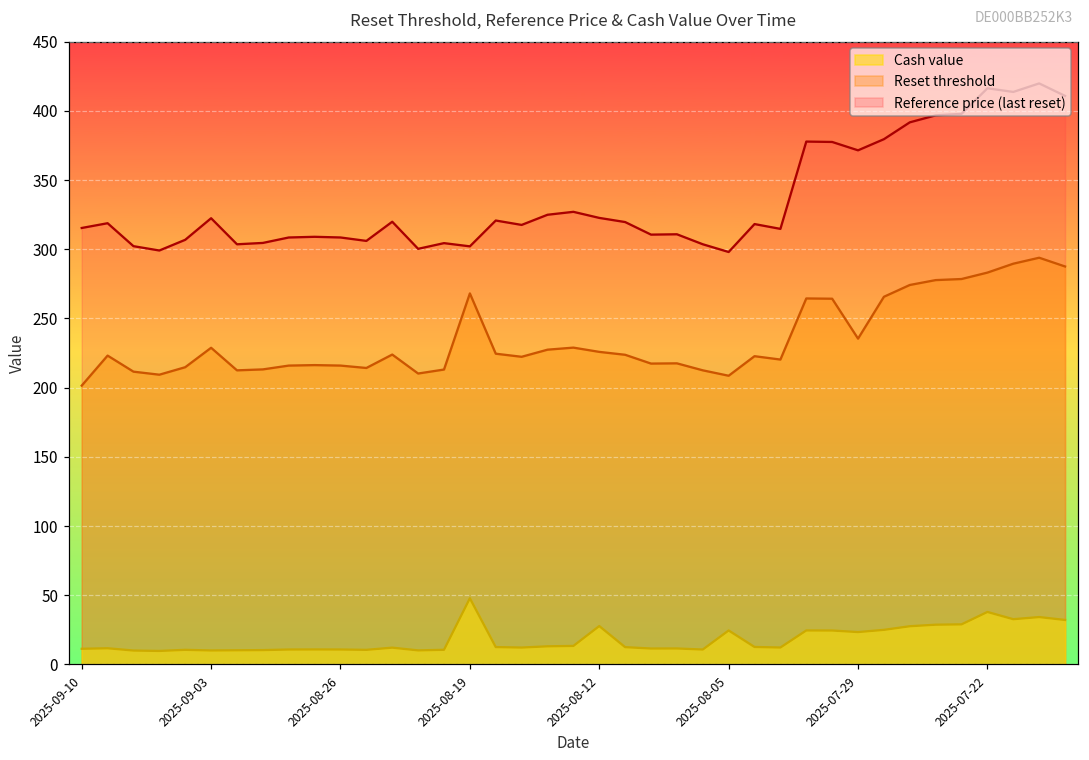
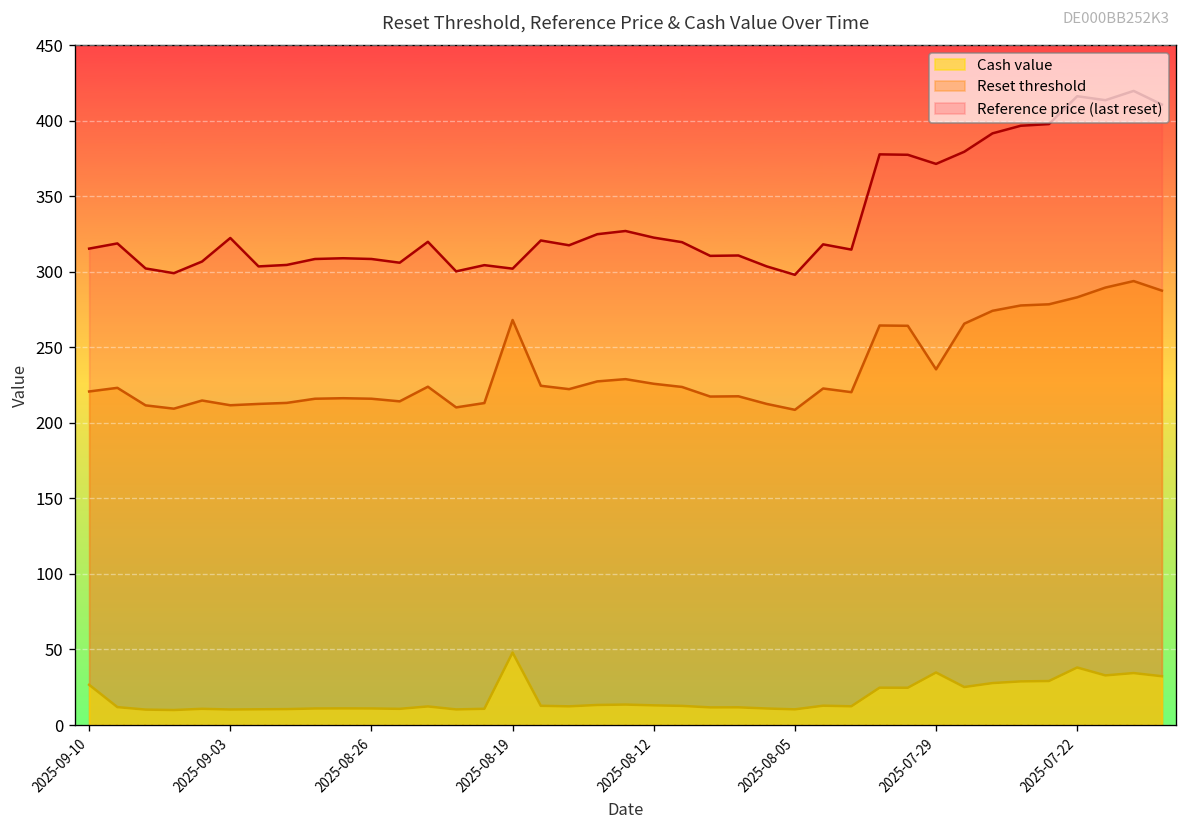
  {
    "Cash value": {
-     "2025-09-10": 11,
+     "2025-09-10": 27,
      "2025-09-03": 10,
      "2025-08-26": 11,
      "2025-08-19": 48,
-     "2025-08-12": 28,
-     "2025-08-05": 25,
-     "2025-07-29": 23,
+     "2025-08-12": 13,
+     "2025-08-05": 10,
+     "2025-07-29": 35,
      "2025-07-22": 38
    },
    "Reset threshold": {
-     "2025-09-10": 201,
-     "2025-09-03": 229,
+     "2025-09-10": 221,
+     "2025-09-03": 212,
      "2025-08-26": 216,
      "2025-08-19": 268,
      "2025-08-12": 226,
      "2025-08-05": 209,
      "2025-07-29": 235,
      "2025-07-22": 283
    },
    "Reference price (last reset)": {
      "2025-09-10": 315,
      "2025-09-03": 322,
      "2025-08-26": 308,
      "2025-08-19": 302,
      "2025-08-12": 323,
      "2025-08-05": 298,
      "2025-07-29": 371
    }
  }
